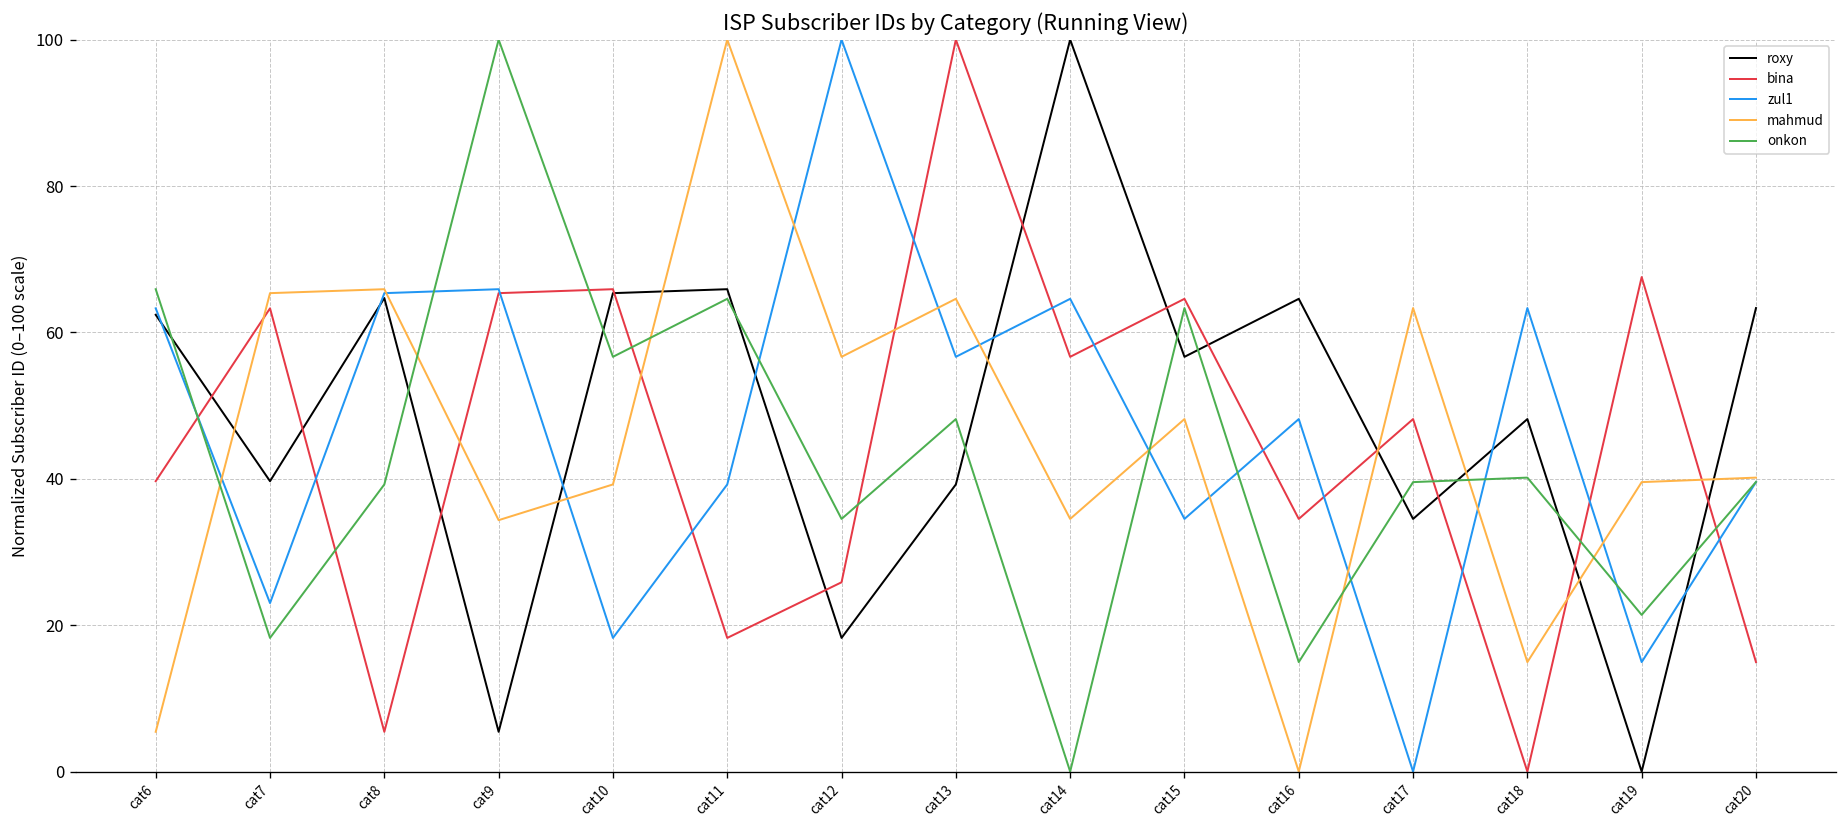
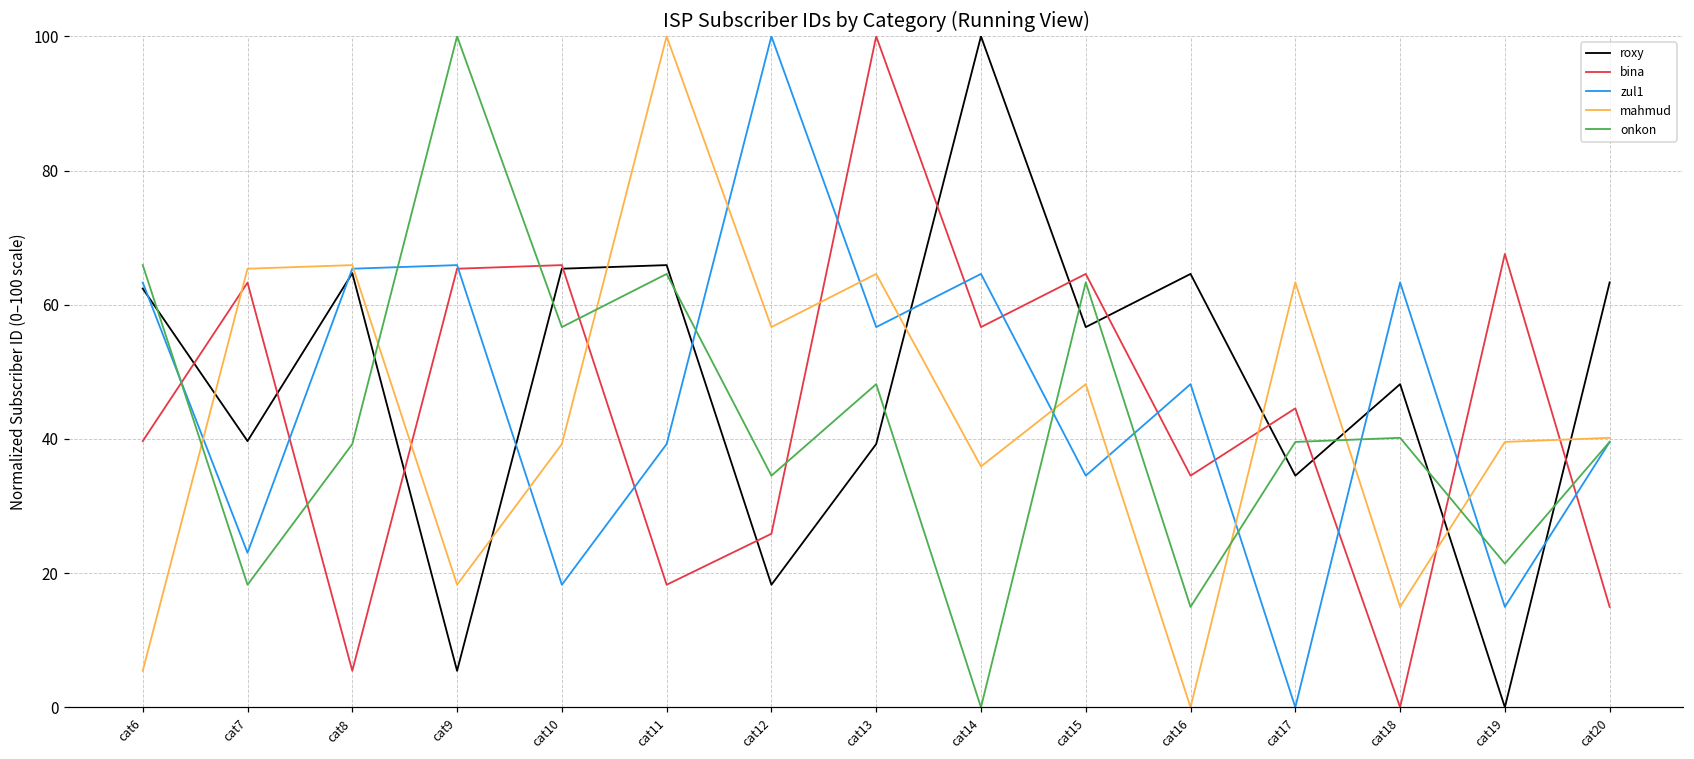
  {
    "roxy": {
      "cat6": 62,
      "cat7": 40,
      "cat8": 65,
      "cat9": 5,
      "cat10": 65,
      "cat11": 66,
      "cat12": 18,
      "cat13": 39,
      "cat14": 100,
      "cat15": 57,
      "cat16": 65,
      "cat17": 35,
      "cat18": 48,
      "cat19": 0,
      "cat20": 63
    },
    "bina": {
      "cat6": 40,
      "cat7": 63,
      "cat8": 5,
      "cat9": 65,
      "cat10": 66,
      "cat11": 18,
      "cat12": 26,
      "cat13": 100,
      "cat14": 57,
      "cat15": 65,
      "cat16": 35,
-     "cat17": 48,
+     "cat17": 45,
      "cat18": 0,
      "cat19": 68,
      "cat20": 15
    },
    "zul1": {
      "cat6": 63,
      "cat7": 23,
      "cat8": 65,
      "cat9": 66,
      "cat10": 18,
      "cat11": 39,
      "cat12": 100,
      "cat13": 57,
      "cat14": 65,
      "cat15": 35,
      "cat16": 48,
      "cat17": 0,
      "cat18": 63,
      "cat19": 15
    },
    "mahmud": {
      "cat6": 5,
      "cat7": 65,
      "cat8": 66,
-     "cat9": 34,
+     "cat9": 18,
      "cat10": 39,
      "cat11": 100,
      "cat12": 57,
      "cat13": 65,
-     "cat14": 35,
+     "cat14": 36,
      "cat15": 48,
      "cat16": 0,
      "cat17": 63,
      "cat18": 15,
      "cat19": 40,
      "cat20": 40
    },
    "onkon": {
      "cat6": 66,
      "cat7": 18,
      "cat8": 39,
      "cat9": 100,
      "cat10": 57,
      "cat11": 65,
      "cat12": 35,
      "cat13": 48,
      "cat14": 0,
      "cat15": 63,
      "cat16": 15,
      "cat17": 40,
      "cat18": 40,
      "cat19": 21
    }
  }
